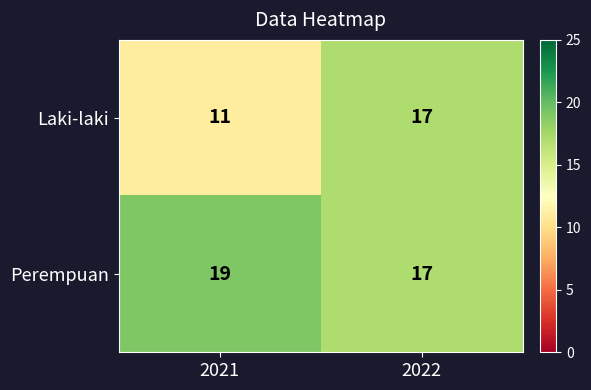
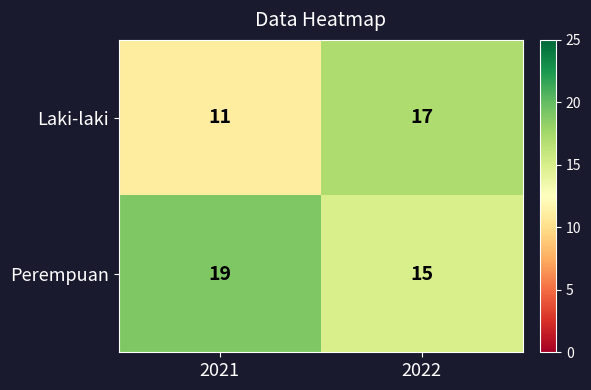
  {
    "Laki-laki": {
      "2021": 11,
      "2022": 17
    },
    "Perempuan": {
      "2021": 19,
-     "2022": 17
+     "2022": 15
    }
  }
